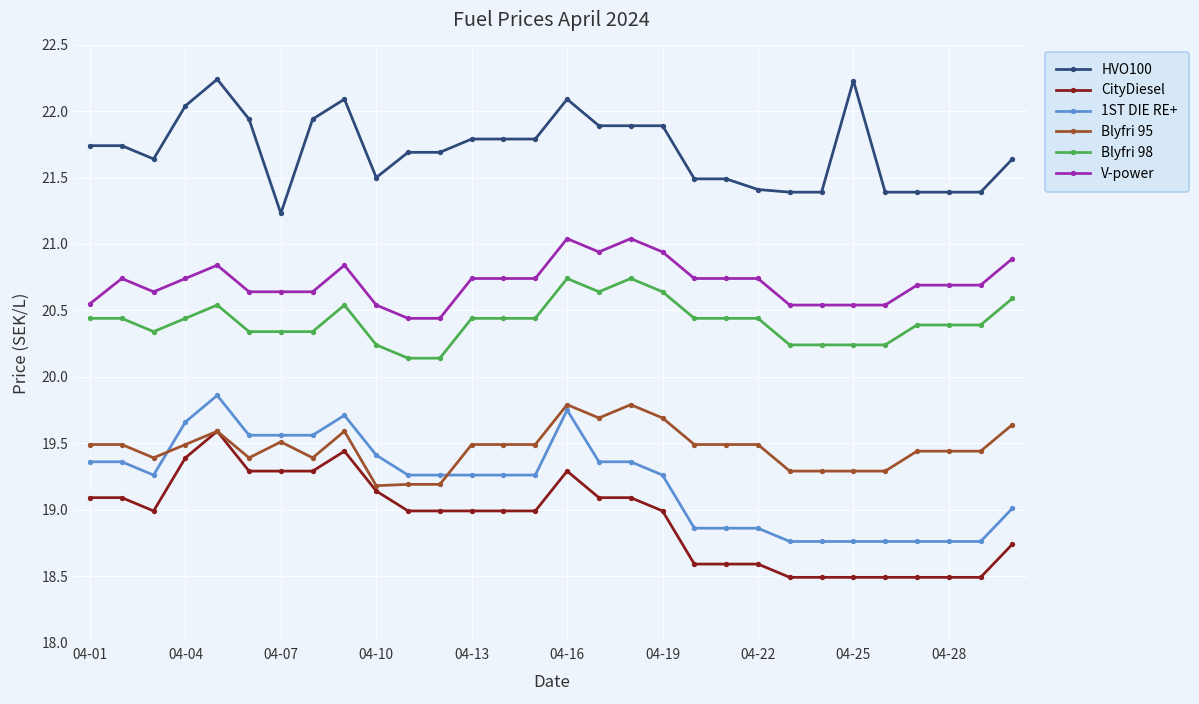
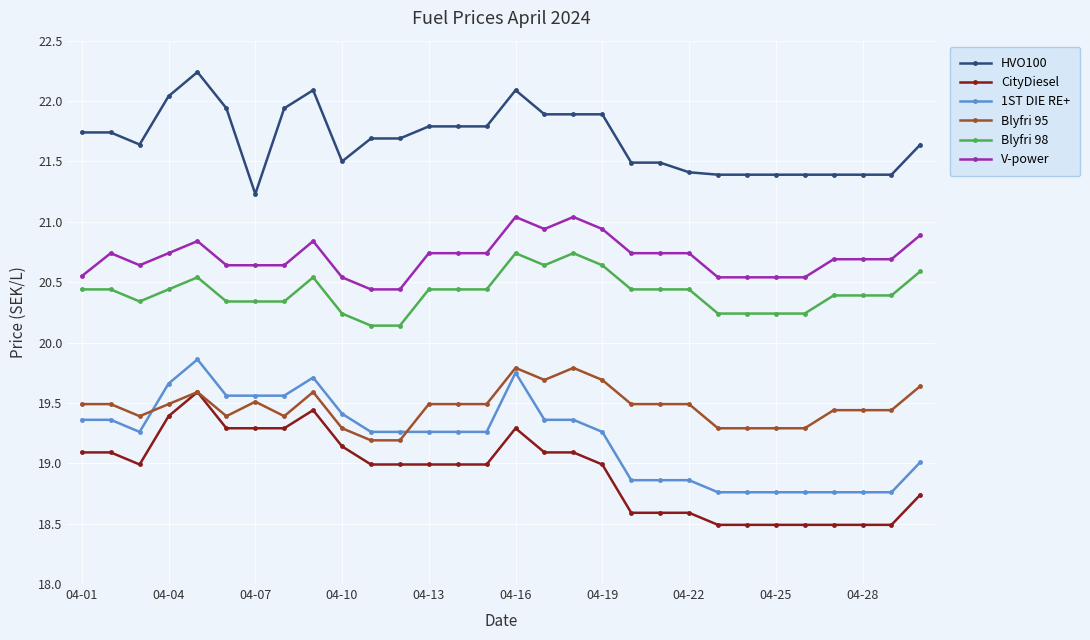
  {
    "HVO100": {
      "04-01": 21.74,
      "04-04": 22.04,
      "04-07": 21.23,
      "04-10": 21.50,
      "04-13": 21.79,
      "04-16": 22.09,
      "04-19": 21.89,
      "04-22": 21.41,
-     "04-25": 22.23,
+     "04-25": 21.39,
      "04-28": 21.39
    },
    "CityDiesel": {
      "04-01": 19.09,
      "04-04": 19.39,
      "04-07": 19.29,
      "04-10": 19.14,
      "04-13": 18.99,
      "04-16": 19.29,
      "04-19": 18.99,
      "04-22": 18.59,
      "04-25": 18.49,
      "04-28": 18.49
    },
    "1ST DIE RE+": {
      "04-01": 19.36,
      "04-04": 19.66,
      "04-07": 19.56,
      "04-10": 19.41,
      "04-13": 19.26,
      "04-16": 19.75,
      "04-19": 19.26,
      "04-22": 18.86,
      "04-25": 18.76,
      "04-28": 18.76
    },
    "Blyfri 95": {
      "04-01": 19.49,
      "04-04": 19.49,
      "04-07": 19.51,
-     "04-10": 19.18,
+     "04-10": 19.29,
      "04-13": 19.49,
      "04-16": 19.79,
      "04-19": 19.69,
      "04-22": 19.49,
      "04-25": 19.29,
      "04-28": 19.44
    },
    "Blyfri 98": {
      "04-01": 20.44,
      "04-04": 20.44,
      "04-07": 20.34,
      "04-10": 20.24,
      "04-13": 20.44,
      "04-16": 20.74,
      "04-19": 20.64,
      "04-22": 20.44,
      "04-25": 20.24,
      "04-28": 20.39
    },
    "V-power": {
      "04-01": 20.55,
      "04-04": 20.74,
      "04-07": 20.64,
      "04-10": 20.54,
      "04-13": 20.74,
      "04-16": 21.04,
      "04-19": 20.94,
      "04-22": 20.74,
      "04-25": 20.54,
      "04-28": 20.69
    }
  }
